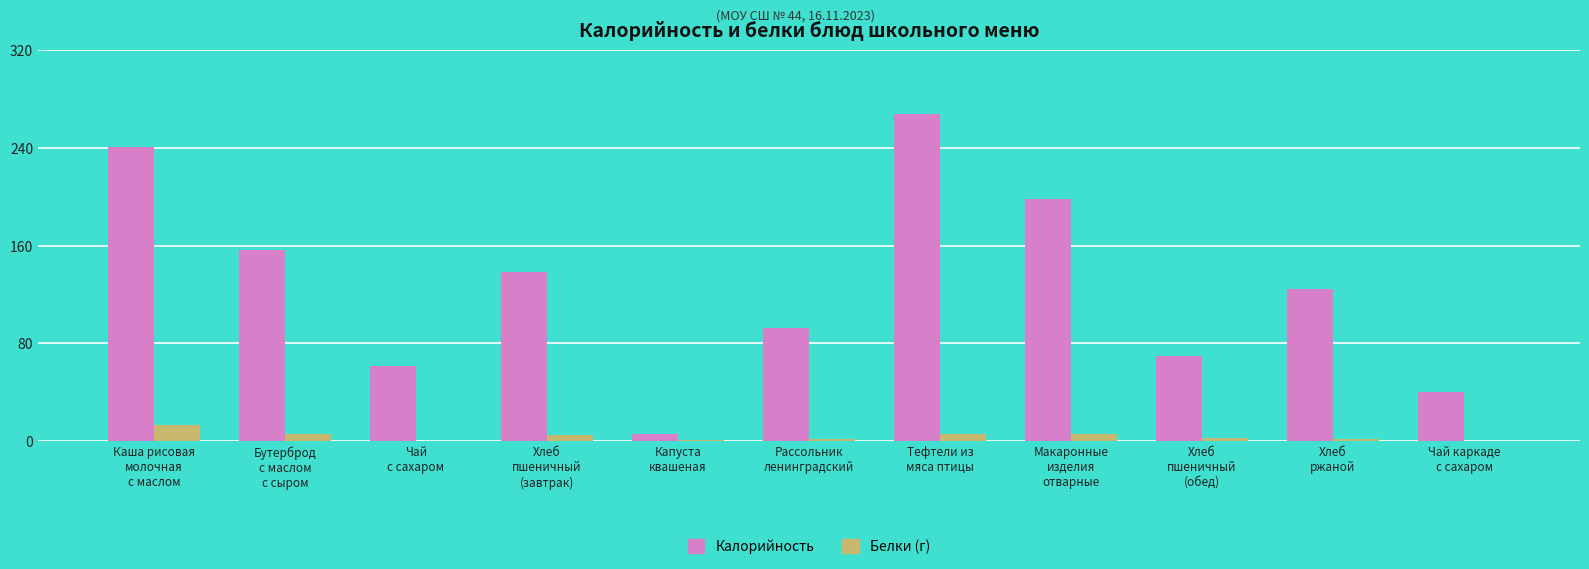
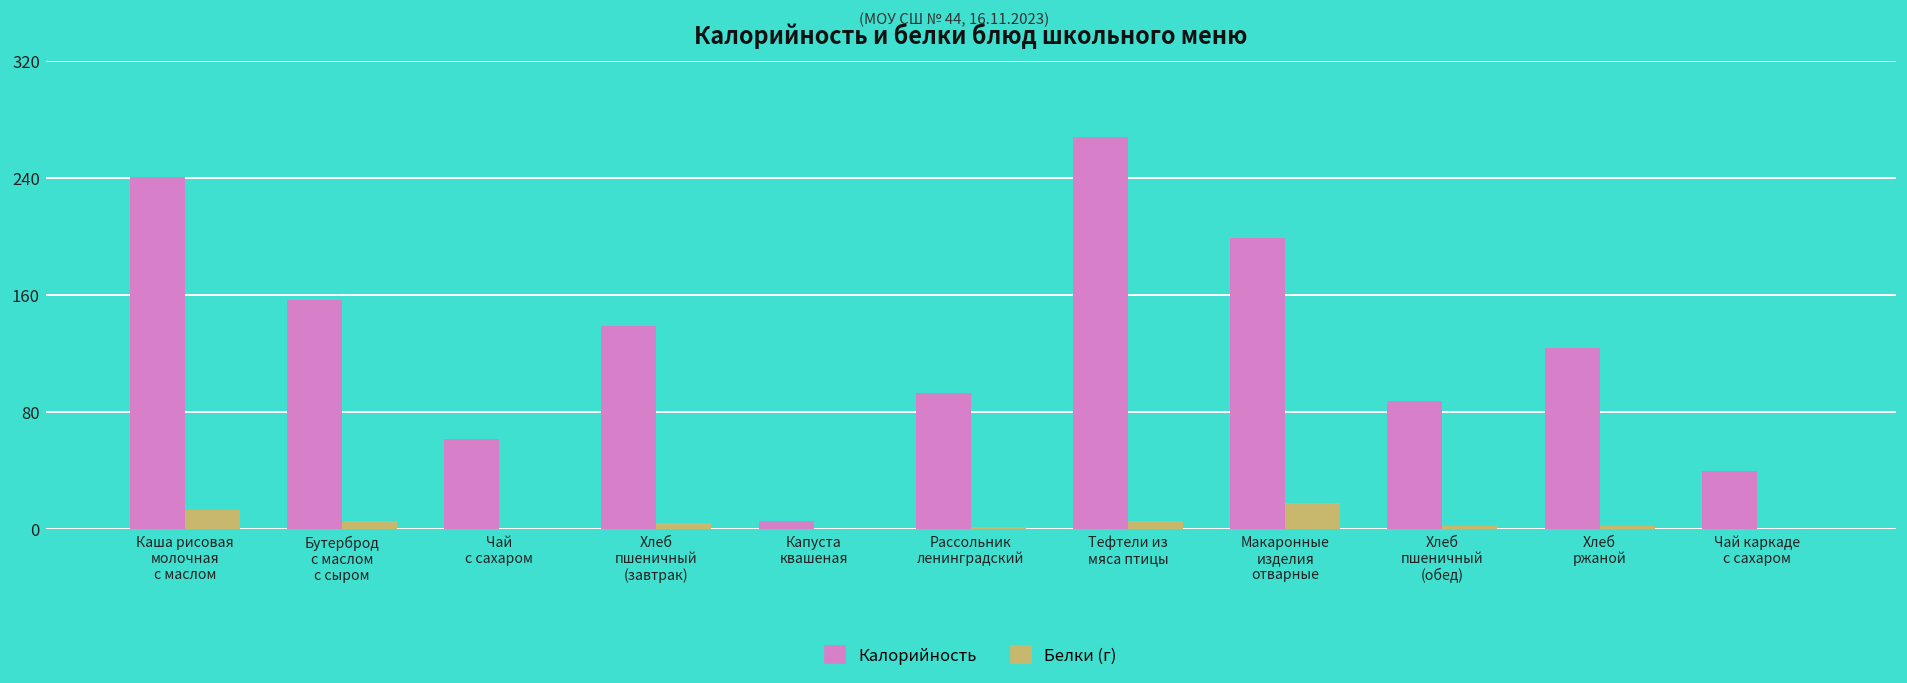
  {
    "Калорийность": {
      "Каша рисовая молочная с маслом": 241,
      "Бутерброд с маслом с сыром": 157,
      "Чай с сахаром": 61,
      "Хлеб пшеничный (завтрак)": 139,
      "Капуста квашеная": 6,
      "Рассольник ленинградский": 93,
      "Тефтели из мяса птицы": 268,
      "Макаронные изделия отварные": 199,
-     "Хлеб пшеничный (обед)": 69,
+     "Хлеб пшеничный (обед)": 88,
      "Хлеб ржаной": 124,
      "Чай каркаде с сахаром": 40
    },
    "Белки (г)": {
      "Каша рисовая молочная с маслом": 13,
      "Бутерброд с маслом с сыром": 6,
      "Хлеб пшеничный (завтрак)": 5,
      "Тефтели из мяса птицы": 5,
-     "Макаронные изделия отварные": 6,
+     "Макаронные изделия отварные": 18,
      "Хлеб пшеничный (обед)": 2,
      "Чай каркаде с сахаром": 0
    }
  }
